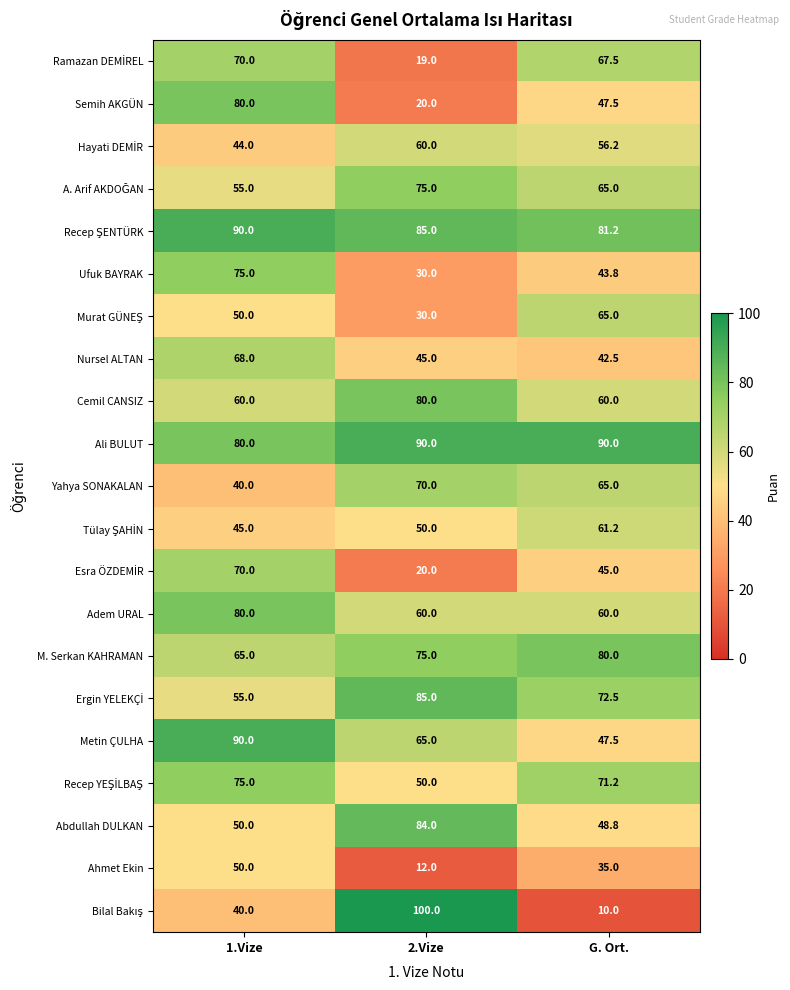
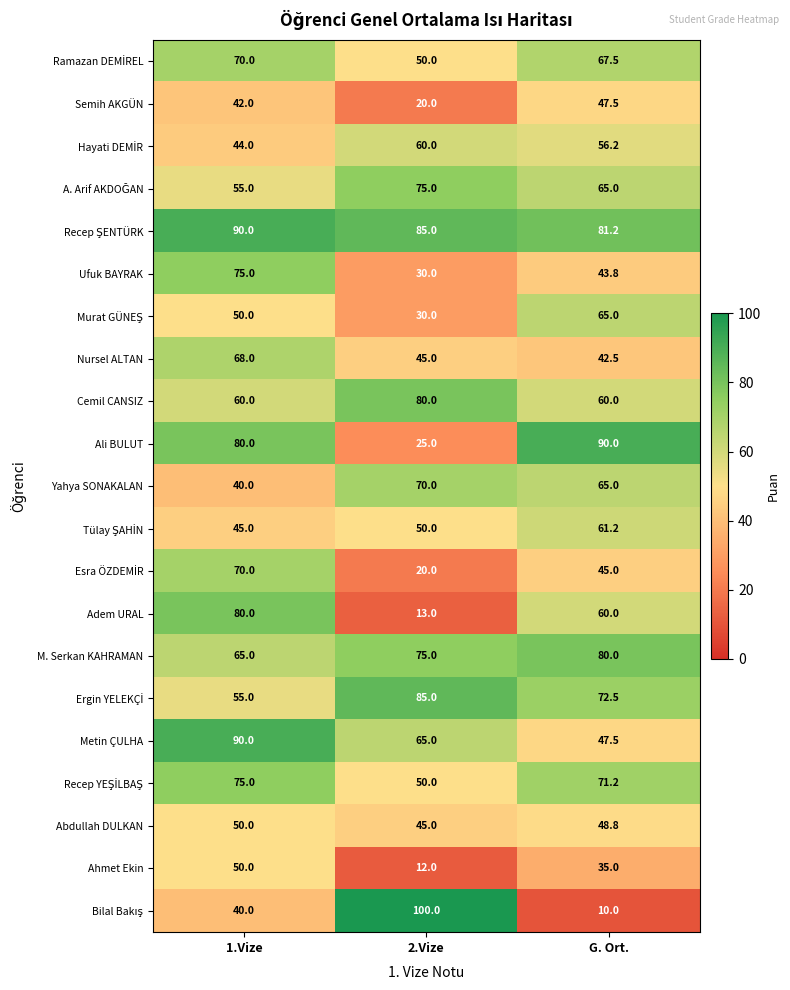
  {
    "Ramazan DEMİREL": {
      "1.Vize": 70.0,
-     "2.Vize": 19.0,
+     "2.Vize": 50.0,
      "G. Ort.": 67.5
    },
    "Semih AKGÜN": {
-     "1.Vize": 80.0,
+     "1.Vize": 42.0,
      "2.Vize": 20.0,
      "G. Ort.": 47.5
    },
    "Hayati DEMİR": {
      "1.Vize": 44.0,
      "2.Vize": 60.0,
      "G. Ort.": 56.2
    },
    "A. Arif AKDOĞAN": {
      "1.Vize": 55.0,
      "2.Vize": 75.0,
      "G. Ort.": 65.0
    },
    "Recep ŞENTÜRK": {
      "1.Vize": 90.0,
      "2.Vize": 85.0,
      "G. Ort.": 81.2
    },
    "Ufuk BAYRAK": {
      "1.Vize": 75.0,
      "2.Vize": 30.0,
      "G. Ort.": 43.8
    },
    "Murat GÜNEŞ": {
      "1.Vize": 50.0,
      "2.Vize": 30.0,
      "G. Ort.": 65.0
    },
    "Nursel ALTAN": {
      "1.Vize": 68.0,
      "2.Vize": 45.0,
      "G. Ort.": 42.5
    },
    "Cemil CANSIZ": {
      "1.Vize": 60.0,
      "2.Vize": 80.0,
      "G. Ort.": 60.0
    },
    "Ali BULUT": {
      "1.Vize": 80.0,
-     "2.Vize": 90.0,
+     "2.Vize": 25.0,
      "G. Ort.": 90.0
    },
    "Yahya SONAKALAN": {
      "1.Vize": 40.0,
      "2.Vize": 70.0,
      "G. Ort.": 65.0
    },
    "Tülay ŞAHİN": {
      "1.Vize": 45.0,
      "2.Vize": 50.0,
      "G. Ort.": 61.2
    },
    "Esra ÖZDEMİR": {
      "1.Vize": 70.0,
      "2.Vize": 20.0,
      "G. Ort.": 45.0
    },
    "Adem URAL": {
      "1.Vize": 80.0,
-     "2.Vize": 60.0,
+     "2.Vize": 13.0,
      "G. Ort.": 60.0
    },
    "M. Serkan KAHRAMAN": {
      "1.Vize": 65.0,
      "2.Vize": 75.0,
      "G. Ort.": 80.0
    },
    "Ergin YELEKÇİ": {
      "1.Vize": 55.0,
      "2.Vize": 85.0,
      "G. Ort.": 72.5
    },
    "Metin ÇULHA": {
      "1.Vize": 90.0,
      "2.Vize": 65.0,
      "G. Ort.": 47.5
    },
    "Recep YEŞİLBAŞ": {
      "1.Vize": 75.0,
      "2.Vize": 50.0,
      "G. Ort.": 71.2
    },
    "Abdullah DULKAN": {
      "1.Vize": 50.0,
-     "2.Vize": 84.0,
+     "2.Vize": 45.0,
      "G. Ort.": 48.8
    },
    "Ahmet Ekin": {
      "1.Vize": 50.0,
      "2.Vize": 12.0,
      "G. Ort.": 35.0
    },
    "Bilal Bakış": {
      "1.Vize": 40.0,
      "2.Vize": 100.0,
      "G. Ort.": 10.0
    }
  }
